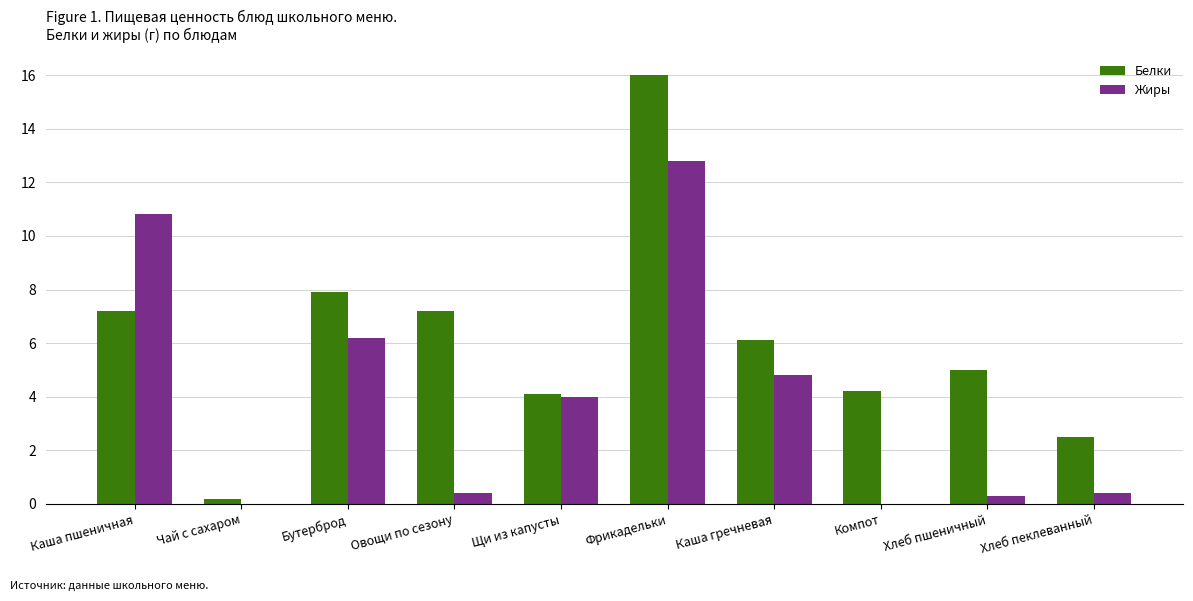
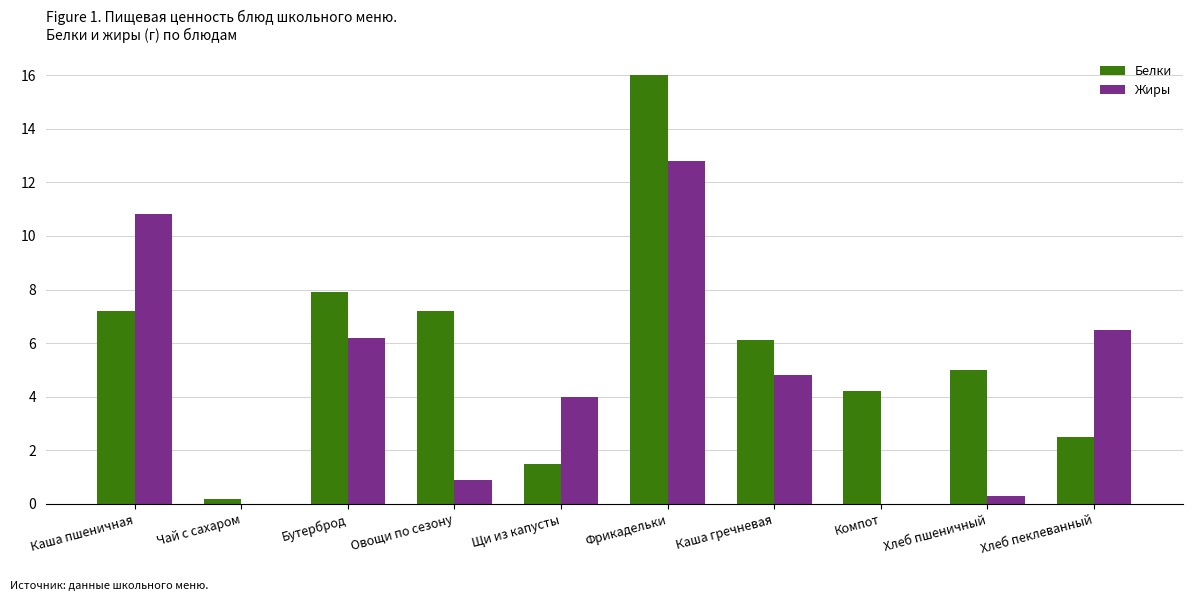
  {
    "Белки": {
      "Каша пшеничная": 7.2,
      "Чай с сахаром": 0.2,
      "Бутерброд": 7.9,
      "Овощи по сезону": 7.2,
-     "Щи из капусты": 4.1,
+     "Щи из капусты": 1.5,
      "Фрикадельки": 16.0,
      "Каша гречневая": 6.1,
      "Компот": 4.2,
      "Хлеб пшеничный": 5.0,
      "Хлеб пеклеванный": 2.5
    },
    "Жиры": {
      "Каша пшеничная": 10.8,
      "Чай с сахаром": 0.0,
      "Бутерброд": 6.2,
-     "Овощи по сезону": 0.4,
+     "Овощи по сезону": 0.9,
      "Щи из капусты": 4.0,
      "Фрикадельки": 12.8,
      "Каша гречневая": 4.8,
      "Компот": 0.0,
      "Хлеб пшеничный": 0.3,
-     "Хлеб пеклеванный": 0.4
+     "Хлеб пеклеванный": 6.5
    }
  }
